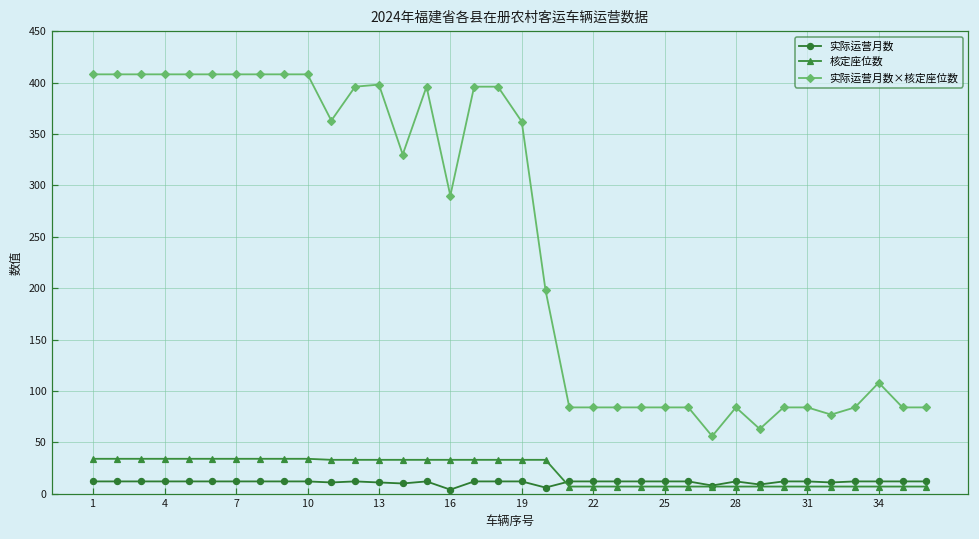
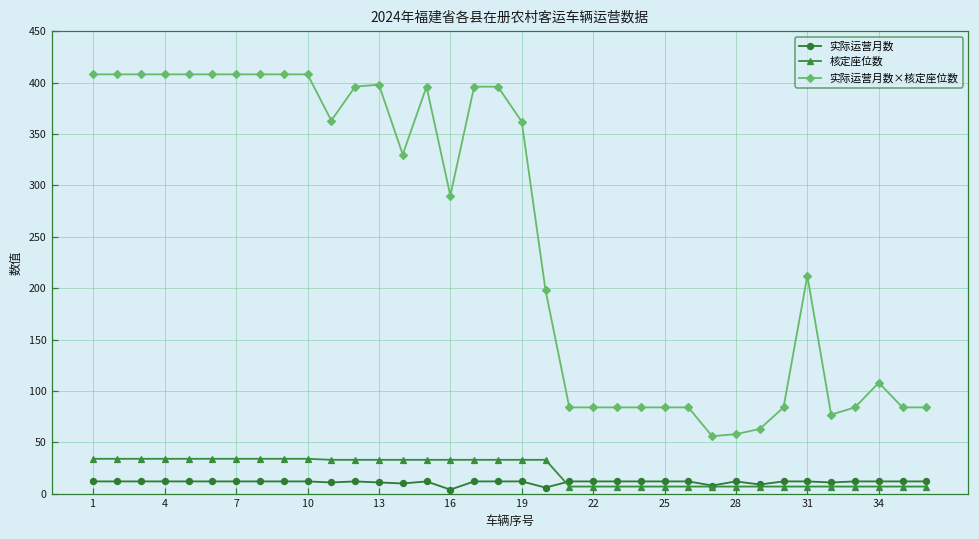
  {
    "实际运营月数×核定座位数": {
      "1": 410,
      "4": 410,
      "7": 410,
      "10": 410,
      "13": 400,
      "16": 290,
      "19": 360,
      "22": 80,
      "25": 80,
-     "28": 80,
-     "31": 80,
+     "28": 60,
+     "31": 210,
      "34": 110
    }
  }
